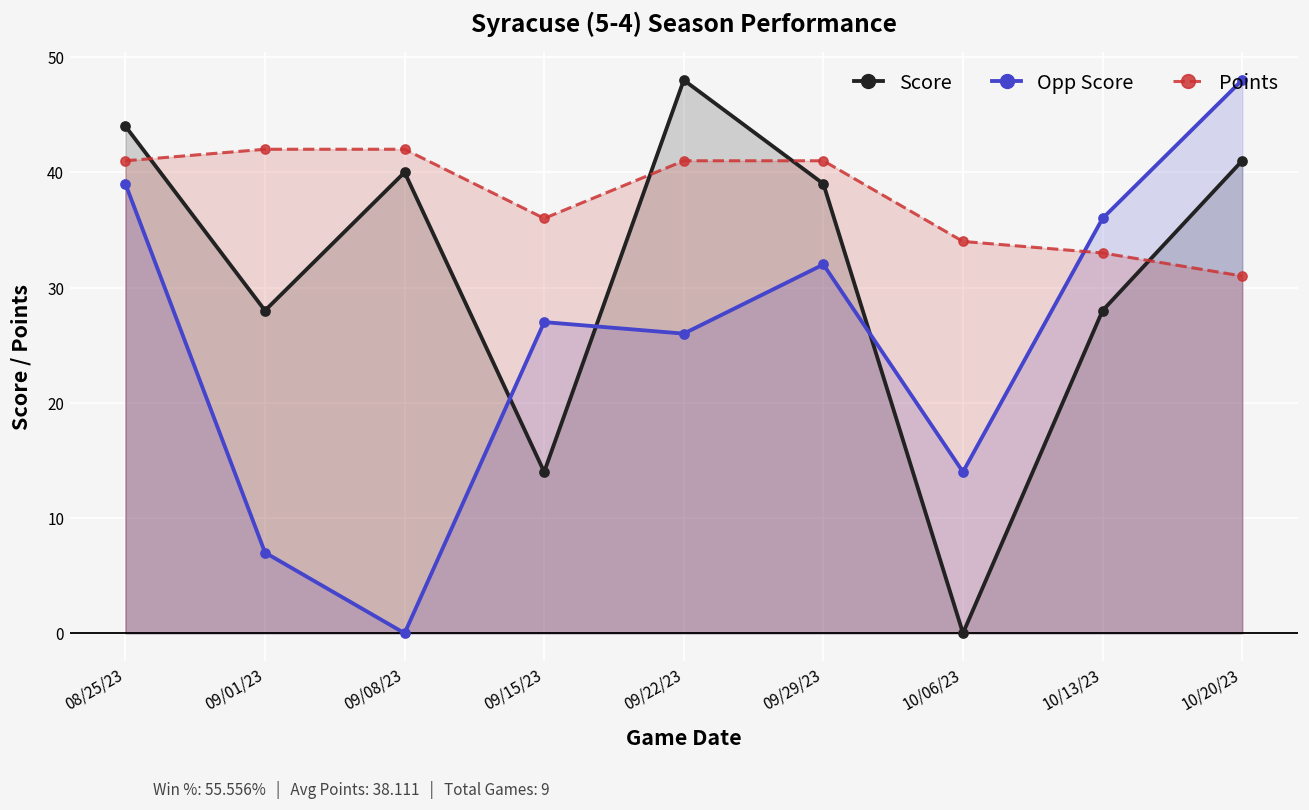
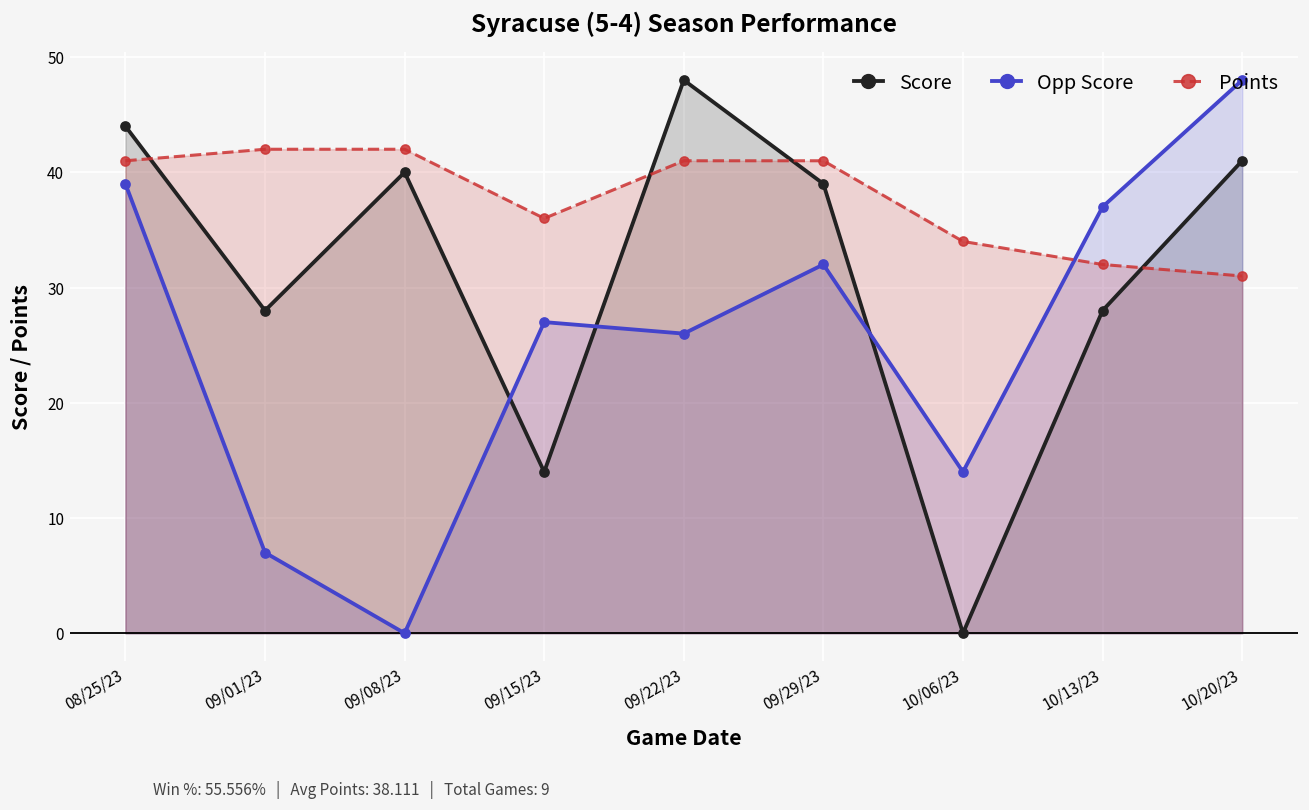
  {
    "Score": {
      "08/25/23": 44,
      "09/01/23": 28,
      "09/08/23": 40,
      "09/15/23": 14,
      "09/22/23": 48,
      "09/29/23": 39,
      "10/06/23": 0,
      "10/13/23": 28,
      "10/20/23": 41
    },
    "Opp Score": {
      "08/25/23": 39,
      "09/01/23": 7,
      "09/08/23": 0,
      "09/15/23": 27,
      "09/22/23": 26,
      "09/29/23": 32,
      "10/06/23": 14,
-     "10/13/23": 36,
+     "10/13/23": 37,
      "10/20/23": 48
    },
    "Points": {
      "08/25/23": 41,
      "09/01/23": 42,
      "09/08/23": 42,
      "09/15/23": 36,
      "09/22/23": 41,
      "09/29/23": 41,
      "10/06/23": 34,
-     "10/13/23": 33,
+     "10/13/23": 32,
      "10/20/23": 31
    }
  }
